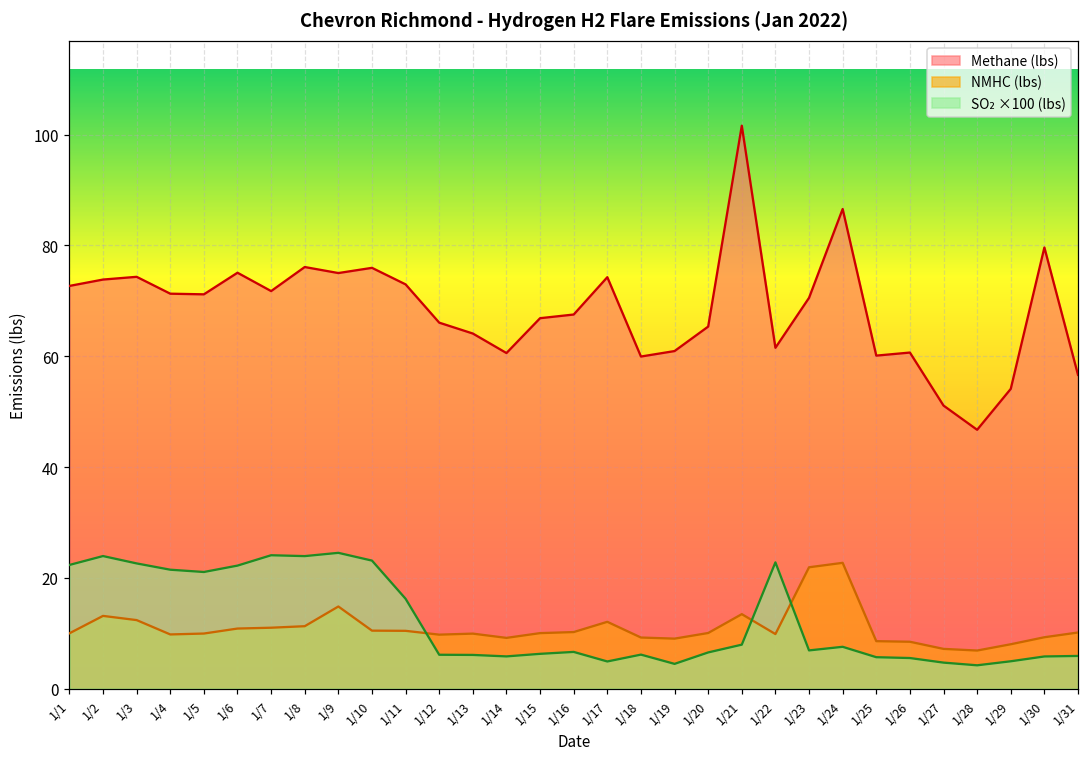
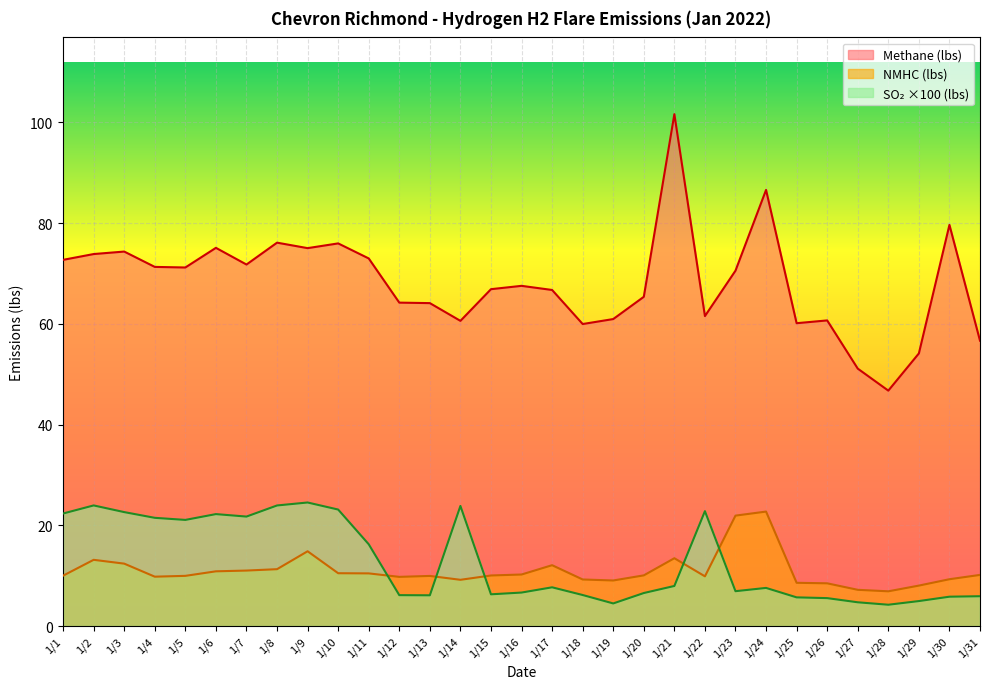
  {
    "Methane (lbs)": {
      "1/1": 73,
      "1/2": 74,
      "1/3": 74,
      "1/4": 71,
      "1/5": 71,
      "1/6": 75,
      "1/7": 72,
      "1/8": 76,
      "1/9": 75,
      "1/10": 76,
      "1/11": 73,
-     "1/12": 66,
+     "1/12": 64,
      "1/13": 64,
      "1/14": 61,
      "1/15": 67,
      "1/16": 68,
-     "1/17": 74,
+     "1/17": 67,
      "1/18": 60,
      "1/19": 61,
      "1/20": 65,
      "1/21": 102,
      "1/22": 62,
      "1/23": 71,
      "1/24": 87,
      "1/25": 60,
      "1/26": 61,
      "1/27": 51,
      "1/28": 47,
      "1/29": 54,
      "1/30": 80,
      "1/31": 57
    },
    "NMHC (lbs)": {
      "1/1": 10,
      "1/2": 13,
      "1/3": 12,
      "1/4": 10,
      "1/5": 10,
      "1/6": 11,
      "1/7": 11,
      "1/8": 11,
      "1/9": 15,
      "1/10": 10,
      "1/11": 10,
      "1/12": 10,
      "1/13": 10,
      "1/14": 9,
      "1/15": 10,
      "1/16": 10,
      "1/17": 12,
      "1/18": 9,
      "1/19": 9,
      "1/20": 10,
      "1/21": 13,
      "1/22": 10,
      "1/23": 22,
      "1/24": 23,
      "1/25": 9,
      "1/26": 8,
      "1/27": 7,
      "1/28": 7,
      "1/29": 8,
      "1/30": 9,
      "1/31": 10
    },
    "SO₂ ×100 (lbs)": {
      "1/1": 22,
      "1/2": 24,
      "1/3": 23,
      "1/4": 21,
      "1/5": 21,
      "1/6": 22,
-     "1/7": 24,
+     "1/7": 22,
      "1/8": 24,
      "1/9": 25,
      "1/10": 23,
      "1/11": 16,
      "1/12": 6,
      "1/13": 6,
-     "1/14": 6,
+     "1/14": 24,
      "1/15": 6,
      "1/16": 7,
-     "1/17": 5,
+     "1/17": 8,
      "1/18": 6,
      "1/19": 4,
      "1/20": 7,
      "1/21": 8,
      "1/22": 23,
      "1/23": 7,
      "1/24": 8,
      "1/25": 6,
      "1/26": 6,
      "1/27": 5,
      "1/28": 4,
      "1/29": 5,
      "1/30": 6,
      "1/31": 6
    }
  }
